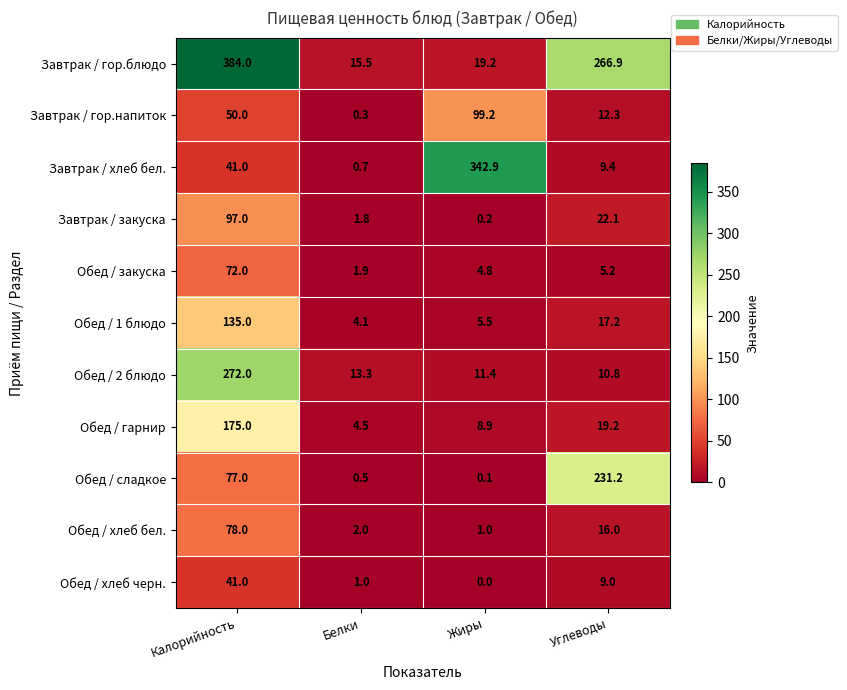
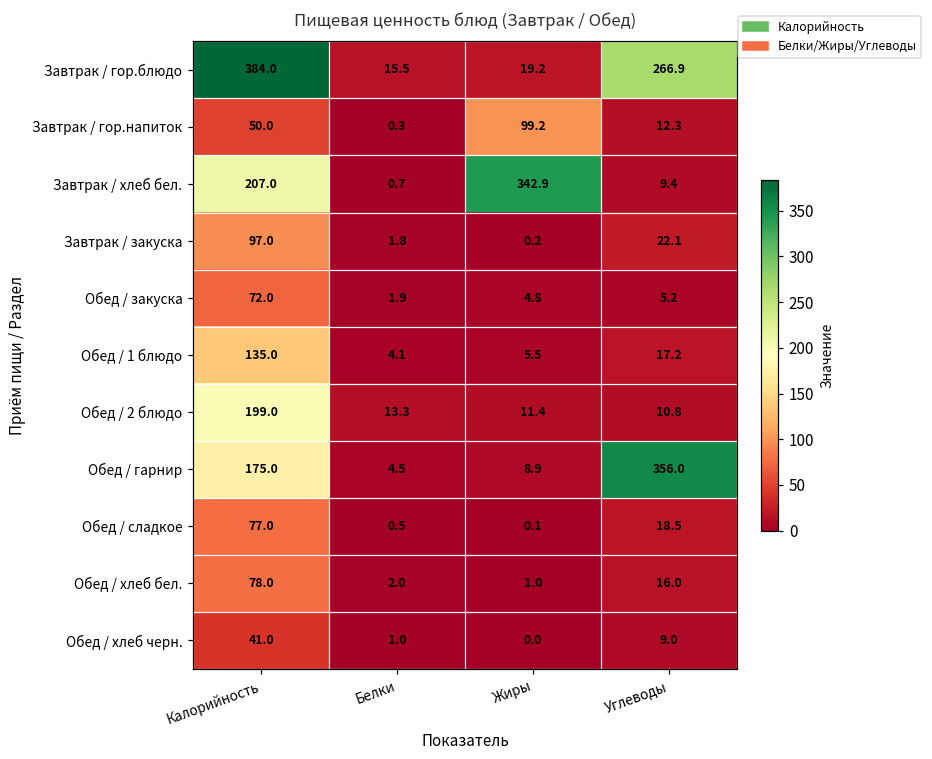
  {
    "Завтрак / гор.блюдо": {
      "Калорийность": 384.0,
      "Белки": 15.5,
      "Жиры": 19.2,
      "Углеводы": 266.9
    },
    "Завтрак / гор.напиток": {
      "Калорийность": 50.0,
      "Белки": 0.3,
      "Жиры": 99.2,
      "Углеводы": 12.3
    },
    "Завтрак / хлеб бел.": {
-     "Калорийность": 41.0,
+     "Калорийность": 207.0,
      "Белки": 0.7,
      "Жиры": 342.9,
      "Углеводы": 9.4
    },
    "Завтрак / закуска": {
      "Калорийность": 97.0,
      "Белки": 1.8,
      "Жиры": 0.2,
      "Углеводы": 22.1
    },
    "Обед / закуска": {
      "Калорийность": 72.0,
      "Белки": 1.9,
      "Жиры": 4.8,
      "Углеводы": 5.2
    },
    "Обед / 1 блюдо": {
      "Калорийность": 135.0,
      "Белки": 4.1,
      "Жиры": 5.5,
      "Углеводы": 17.2
    },
    "Обед / 2 блюдо": {
-     "Калорийность": 272.0,
+     "Калорийность": 199.0,
      "Белки": 13.3,
      "Жиры": 11.4,
      "Углеводы": 10.8
    },
    "Обед / гарнир": {
      "Калорийность": 175.0,
      "Белки": 4.5,
      "Жиры": 8.9,
-     "Углеводы": 19.2
+     "Углеводы": 356.0
    },
    "Обед / сладкое": {
      "Калорийность": 77.0,
      "Белки": 0.5,
      "Жиры": 0.1,
-     "Углеводы": 231.2
+     "Углеводы": 18.5
    },
    "Обед / хлеб бел.": {
      "Калорийность": 78.0,
      "Белки": 2.0,
      "Жиры": 1.0,
      "Углеводы": 16.0
    },
    "Обед / хлеб черн.": {
      "Калорийность": 41.0,
      "Белки": 1.0,
      "Жиры": 0.0,
      "Углеводы": 9.0
    }
  }
